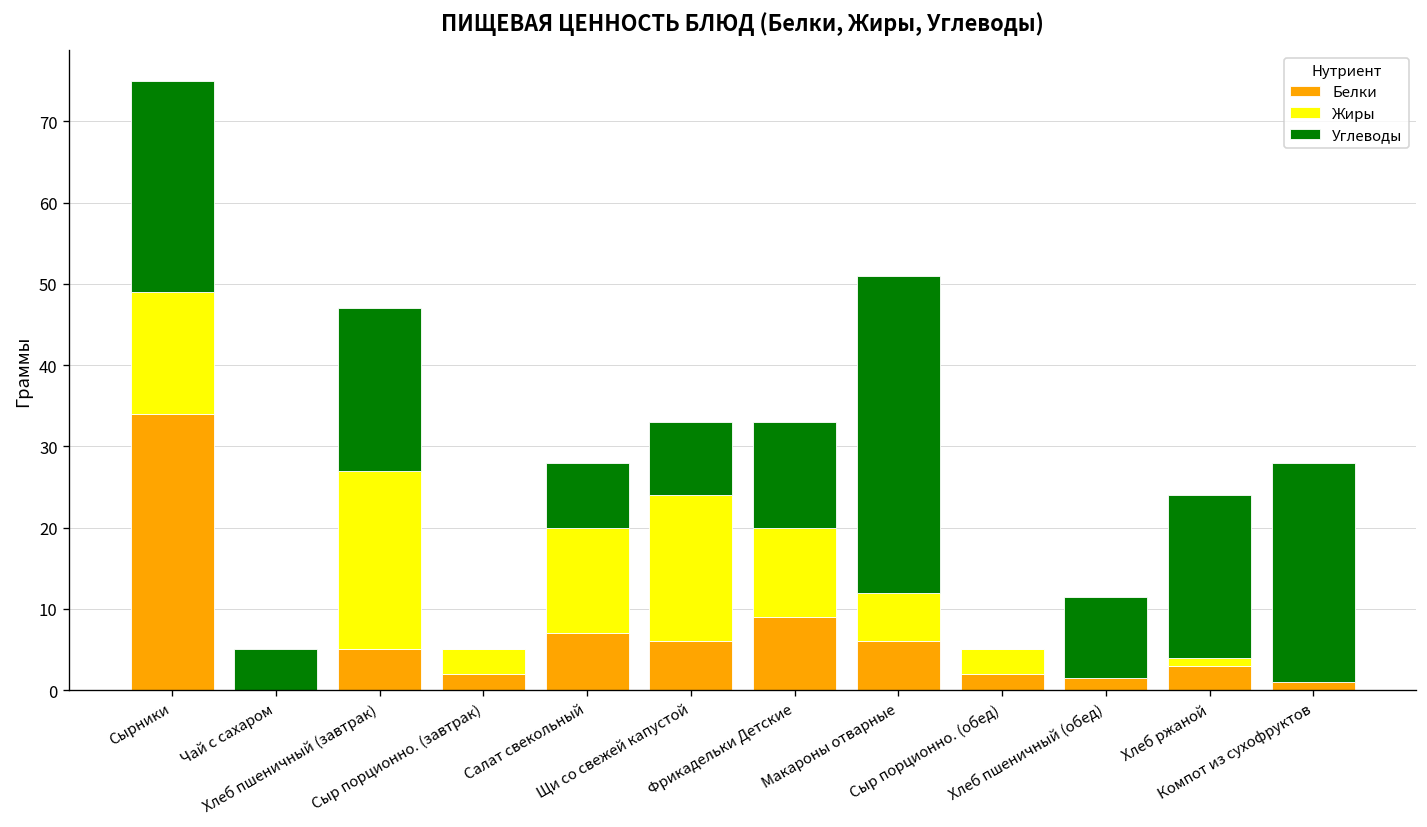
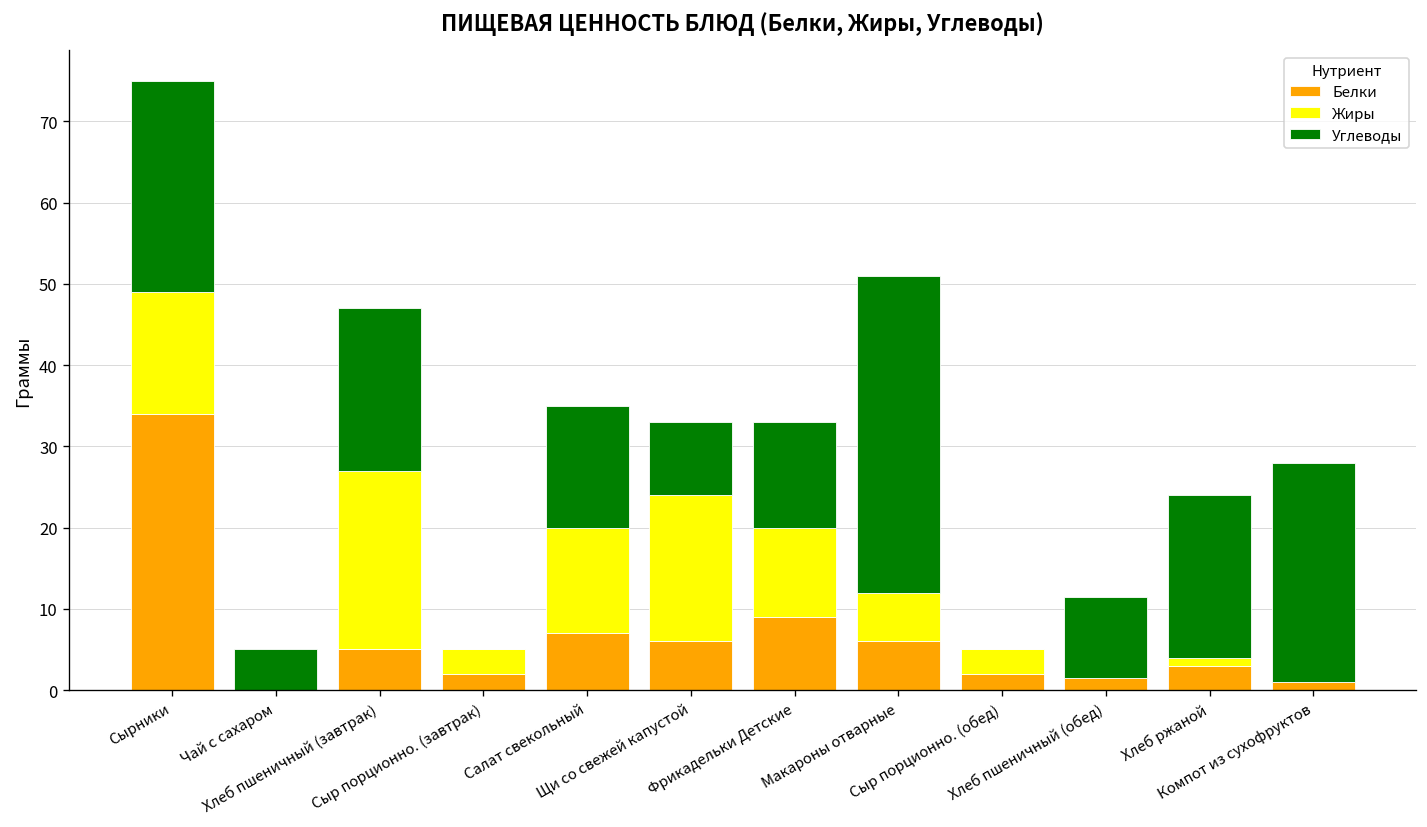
  {
    "Белки": {
      "Сырники": 34,
      "Чай с сахаром": 0,
      "Хлеб пшеничный (завтрак)": 5,
      "Сыр порционно. (завтрак)": 2,
      "Салат свекольный": 7,
      "Щи со свежей капустой": 6,
      "Фрикадельки Детские": 9,
      "Макароны отварные": 6,
      "Сыр порционно. (обед)": 2,
      "Хлеб пшеничный (обед)": 2,
      "Хлеб ржаной": 3,
      "Компот из сухофруктов": 1
    },
    "Жиры": {
      "Сырники": 15,
      "Чай с сахаром": 0,
      "Хлеб пшеничный (завтрак)": 22,
      "Сыр порционно. (завтрак)": 3,
      "Салат свекольный": 13,
      "Щи со свежей капустой": 18,
      "Фрикадельки Детские": 11,
      "Макароны отварные": 6,
      "Сыр порционно. (обед)": 3,
      "Хлеб пшеничный (обед)": 0,
      "Хлеб ржаной": 1,
      "Компот из сухофруктов": 0
    },
    "Углеводы": {
      "Сырники": 26,
      "Чай с сахаром": 5,
      "Хлеб пшеничный (завтрак)": 20,
      "Сыр порционно. (завтрак)": 0,
-     "Салат свекольный": 8,
+     "Салат свекольный": 15,
      "Щи со свежей капустой": 9,
      "Фрикадельки Детские": 13,
      "Макароны отварные": 39,
      "Сыр порционно. (обед)": 0,
      "Хлеб пшеничный (обед)": 10,
      "Хлеб ржаной": 20,
      "Компот из сухофруктов": 27
    }
  }
